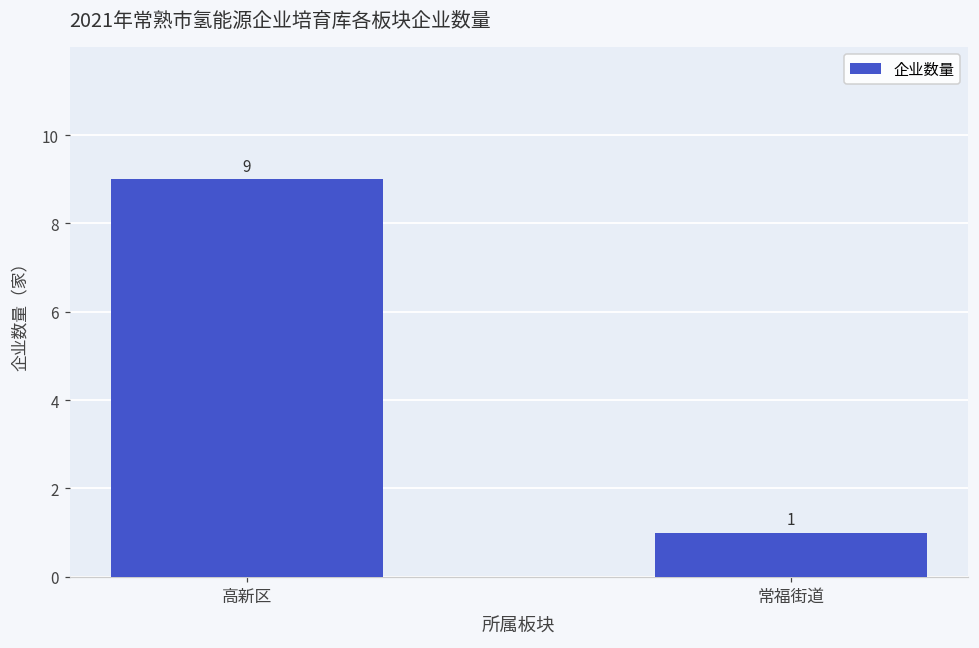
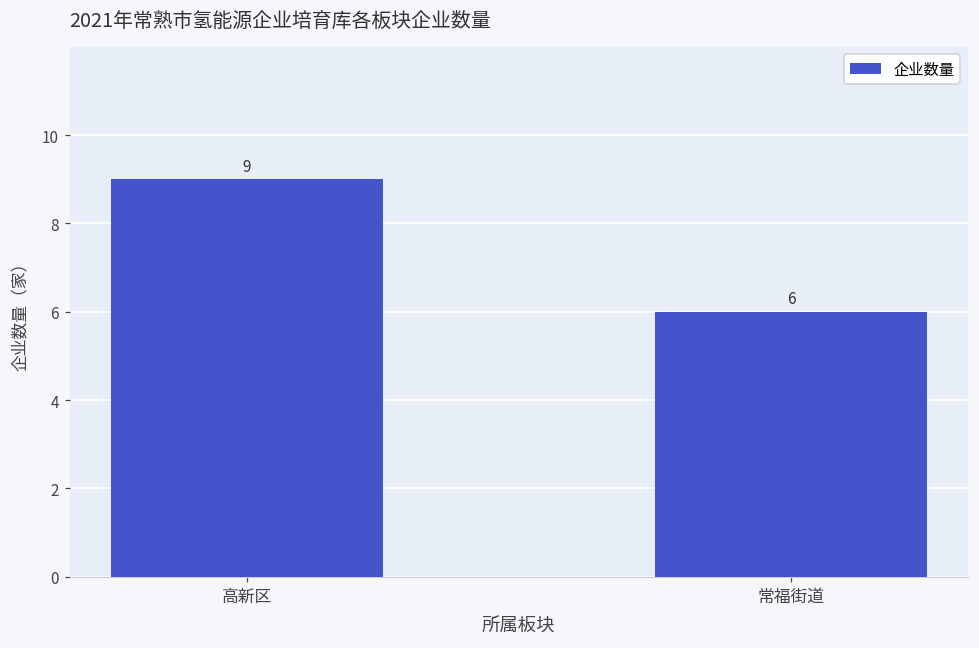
  {
    "高新区": 9,
-   "常福街道": 1
+   "常福街道": 6
  }
